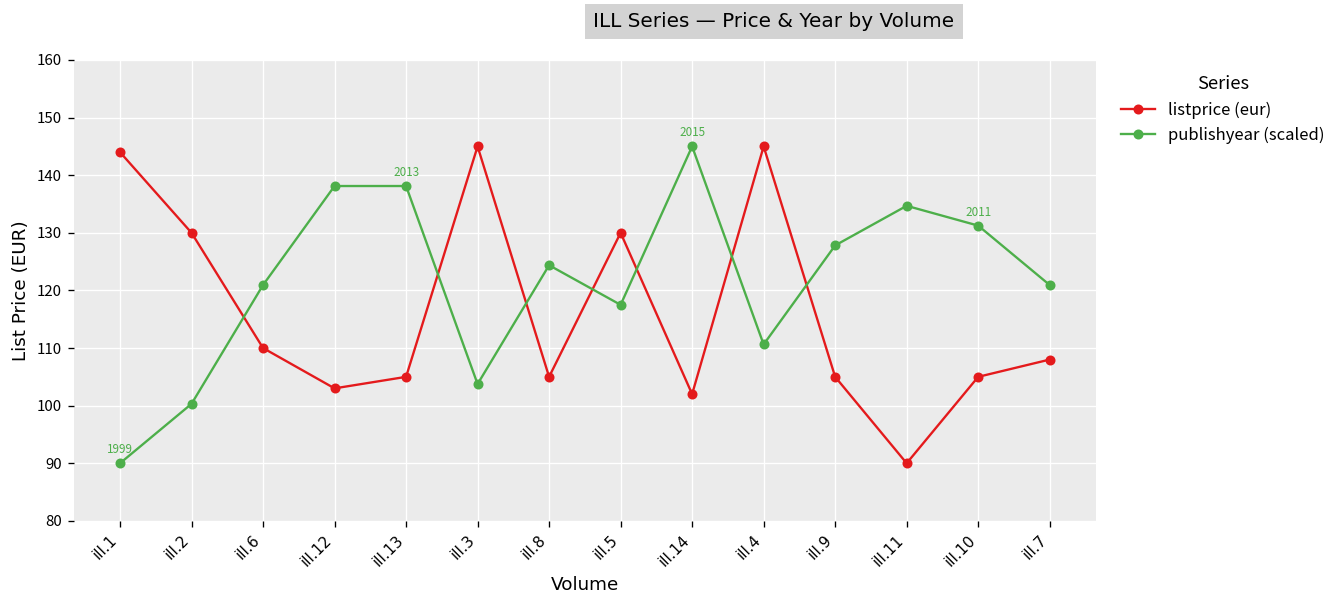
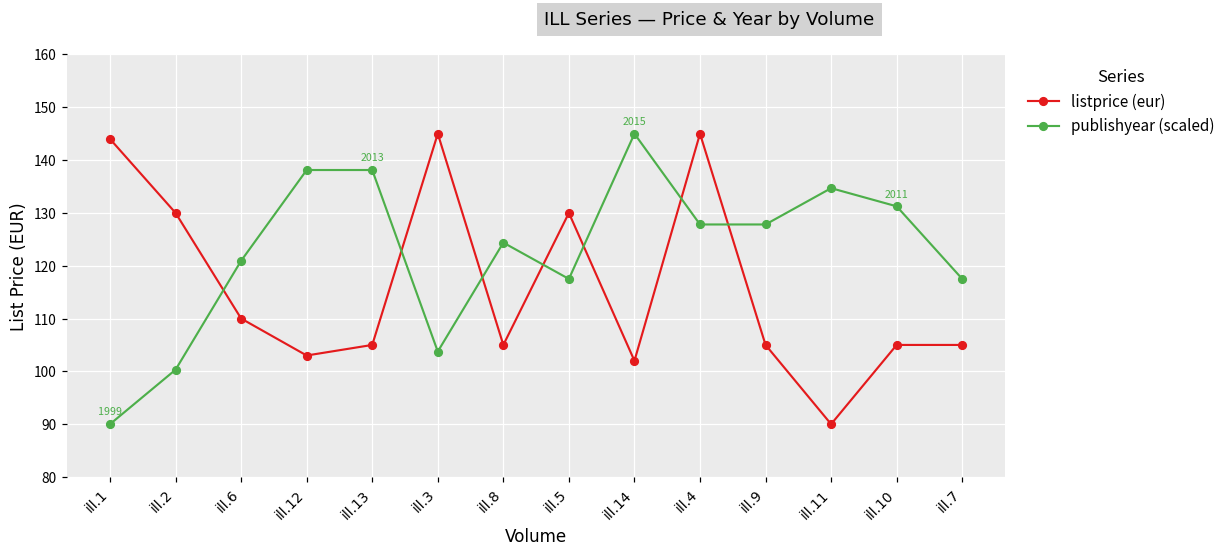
  {
    "listprice (eur)": {
      "ill.1": 144,
      "ill.2": 130,
      "ill.6": 110,
      "ill.12": 103,
      "ill.13": 105,
      "ill.3": 145,
      "ill.8": 105,
      "ill.5": 130,
      "ill.14": 102,
      "ill.4": 145,
      "ill.9": 105,
      "ill.11": 90,
      "ill.10": 105,
-     "ill.7": 108
+     "ill.7": 105
    },
    "publishyear (scaled)": {
      "ill.2": 100,
      "ill.6": 121,
      "ill.12": 138,
      "ill.3": 104,
      "ill.8": 124,
      "ill.5": 118,
-     "ill.4": 111,
+     "ill.4": 128,
      "ill.9": 128,
      "ill.11": 135,
-     "ill.7": 121
+     "ill.7": 118
    }
  }
